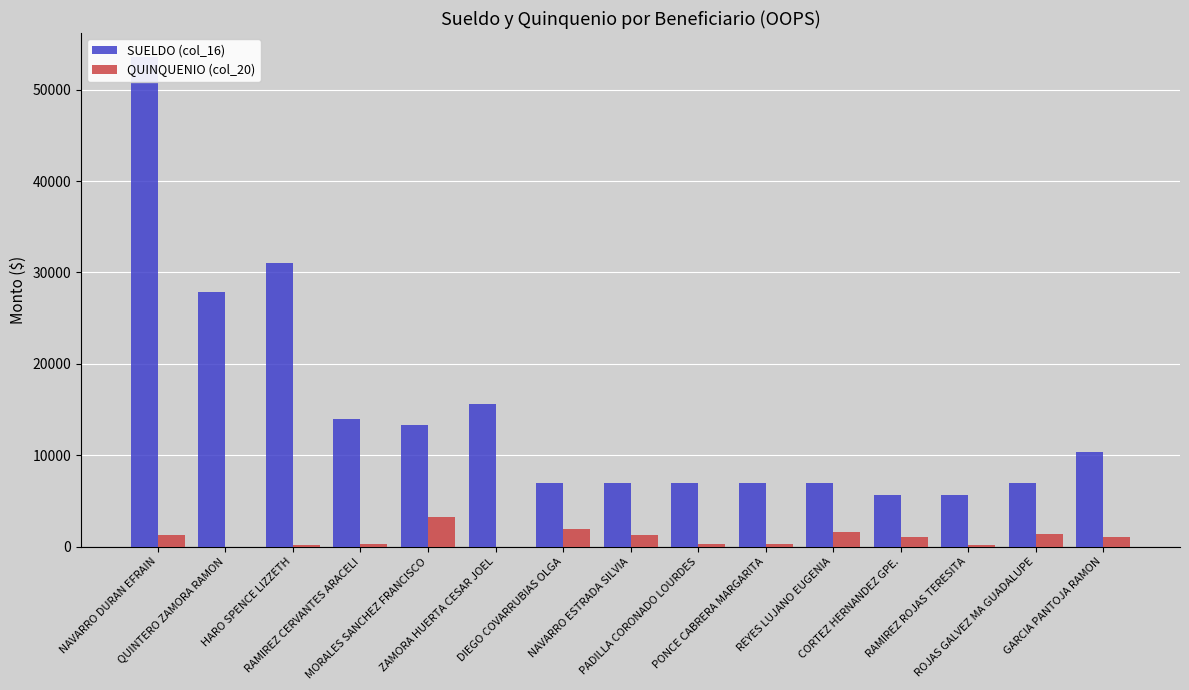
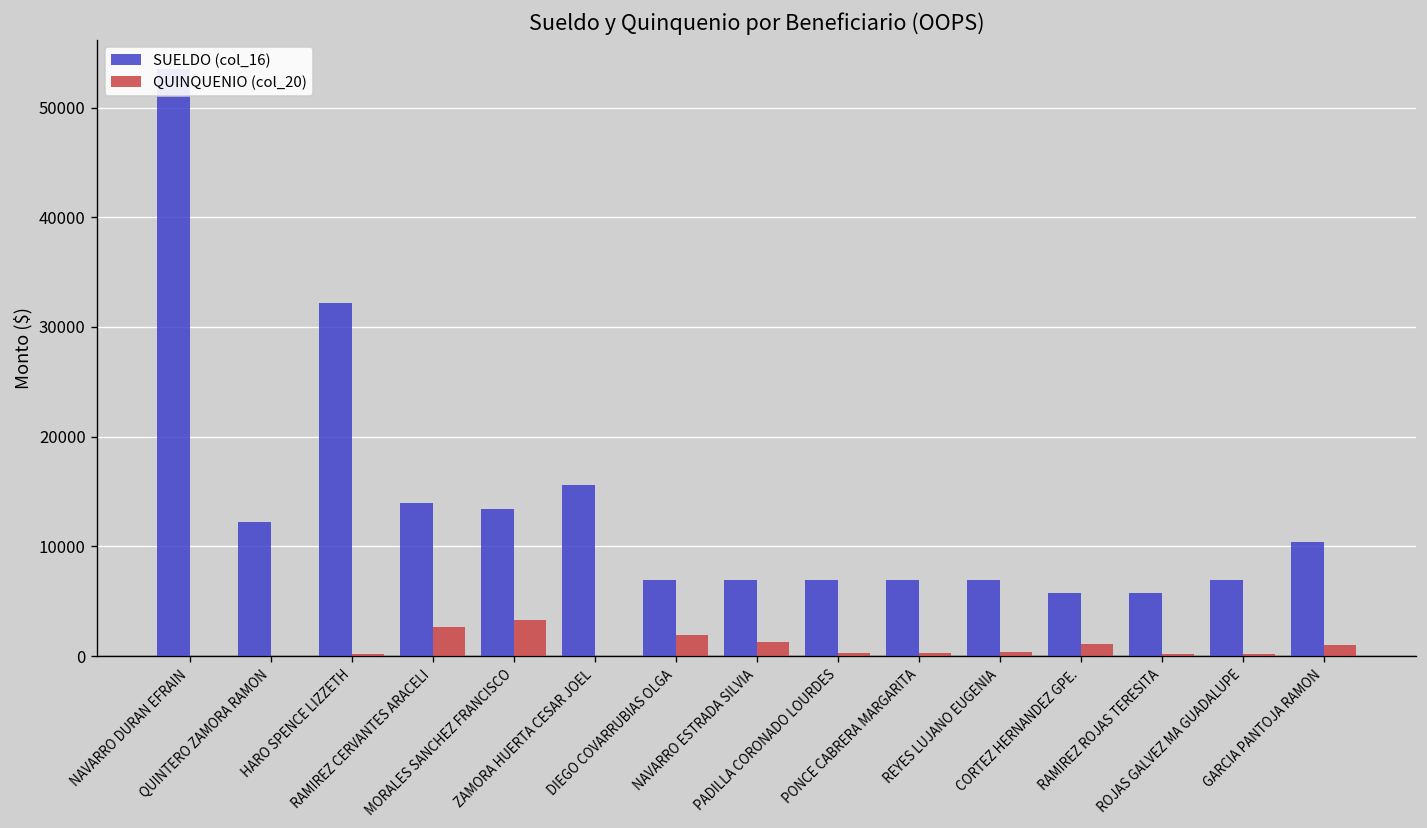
  {
    "SUELDO (col_16)": {
-     "QUINTERO ZAMORA RAMON": 28000,
-     "HARO SPENCE LIZZETH": 31000,
+     "QUINTERO ZAMORA RAMON": 12000,
+     "HARO SPENCE LIZZETH": 32000,
      "RAMIREZ CERVANTES ARACELI": 14000,
      "MORALES SANCHEZ FRANCISCO": 13000,
      "ZAMORA HUERTA CESAR JOEL": 16000,
      "DIEGO COVARRUBIAS OLGA": 7000,
      "NAVARRO ESTRADA SILVIA": 7000,
      "PADILLA CORONADO LOURDES": 7000,
      "PONCE CABRERA MARGARITA": 7000,
      "REYES LUJANO EUGENIA": 7000,
      "CORTEZ HERNANDEZ GPE.": 6000,
      "RAMIREZ ROJAS TERESITA": 6000,
      "ROJAS GALVEZ MA GUADALUPE": 7000,
      "GARCIA PANTOJA RAMON": 10000
    },
    "QUINQUENIO (col_20)": {
-     "NAVARRO DURAN EFRAIN": 1000,
+     "NAVARRO DURAN EFRAIN": 0,
      "QUINTERO ZAMORA RAMON": 0,
-     "RAMIREZ CERVANTES ARACELI": 0,
+     "RAMIREZ CERVANTES ARACELI": 3000,
      "MORALES SANCHEZ FRANCISCO": 3000,
      "ZAMORA HUERTA CESAR JOEL": 0,
      "DIEGO COVARRUBIAS OLGA": 2000,
      "NAVARRO ESTRADA SILVIA": 1000,
-     "REYES LUJANO EUGENIA": 2000,
+     "REYES LUJANO EUGENIA": 0,
      "CORTEZ HERNANDEZ GPE.": 1000,
-     "ROJAS GALVEZ MA GUADALUPE": 1000,
+     "ROJAS GALVEZ MA GUADALUPE": 0,
      "GARCIA PANTOJA RAMON": 1000
    }
  }
